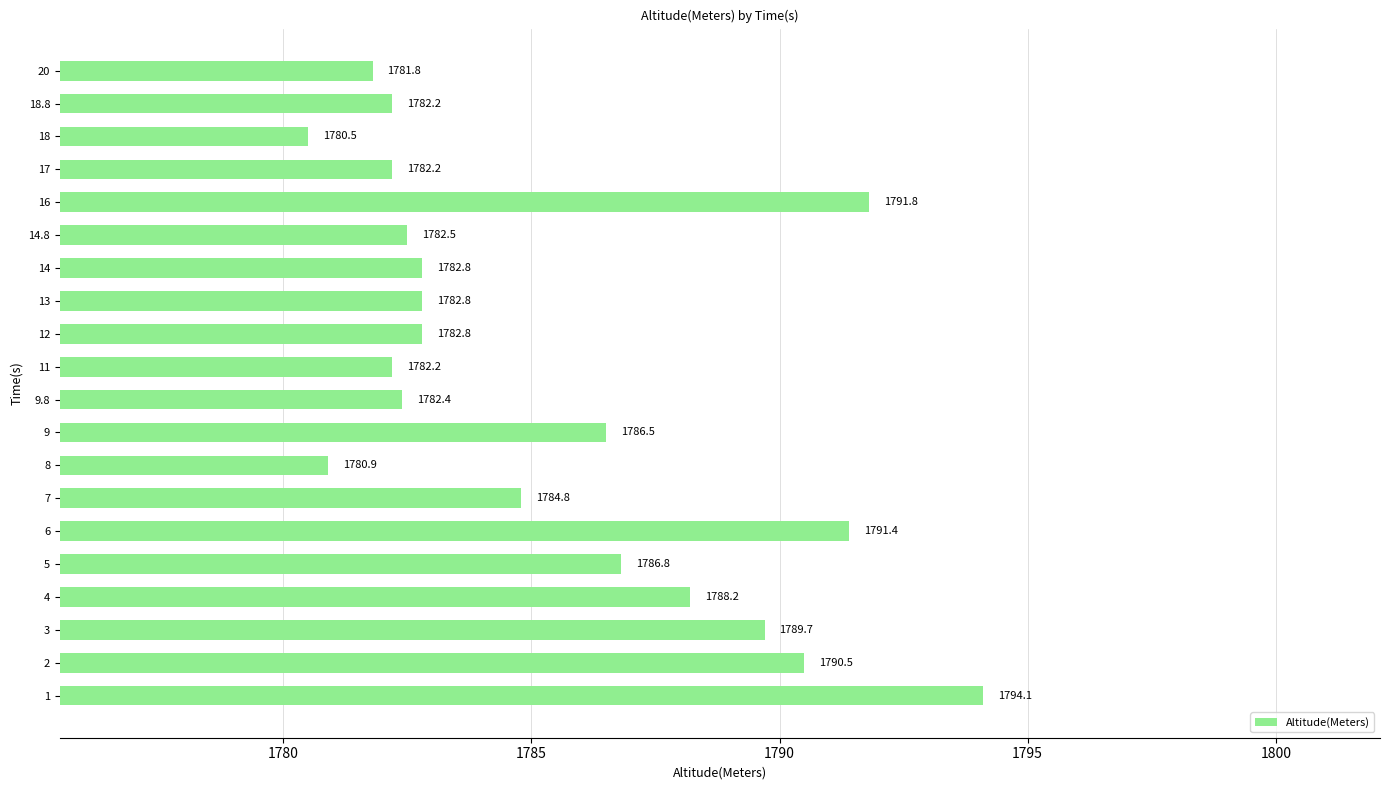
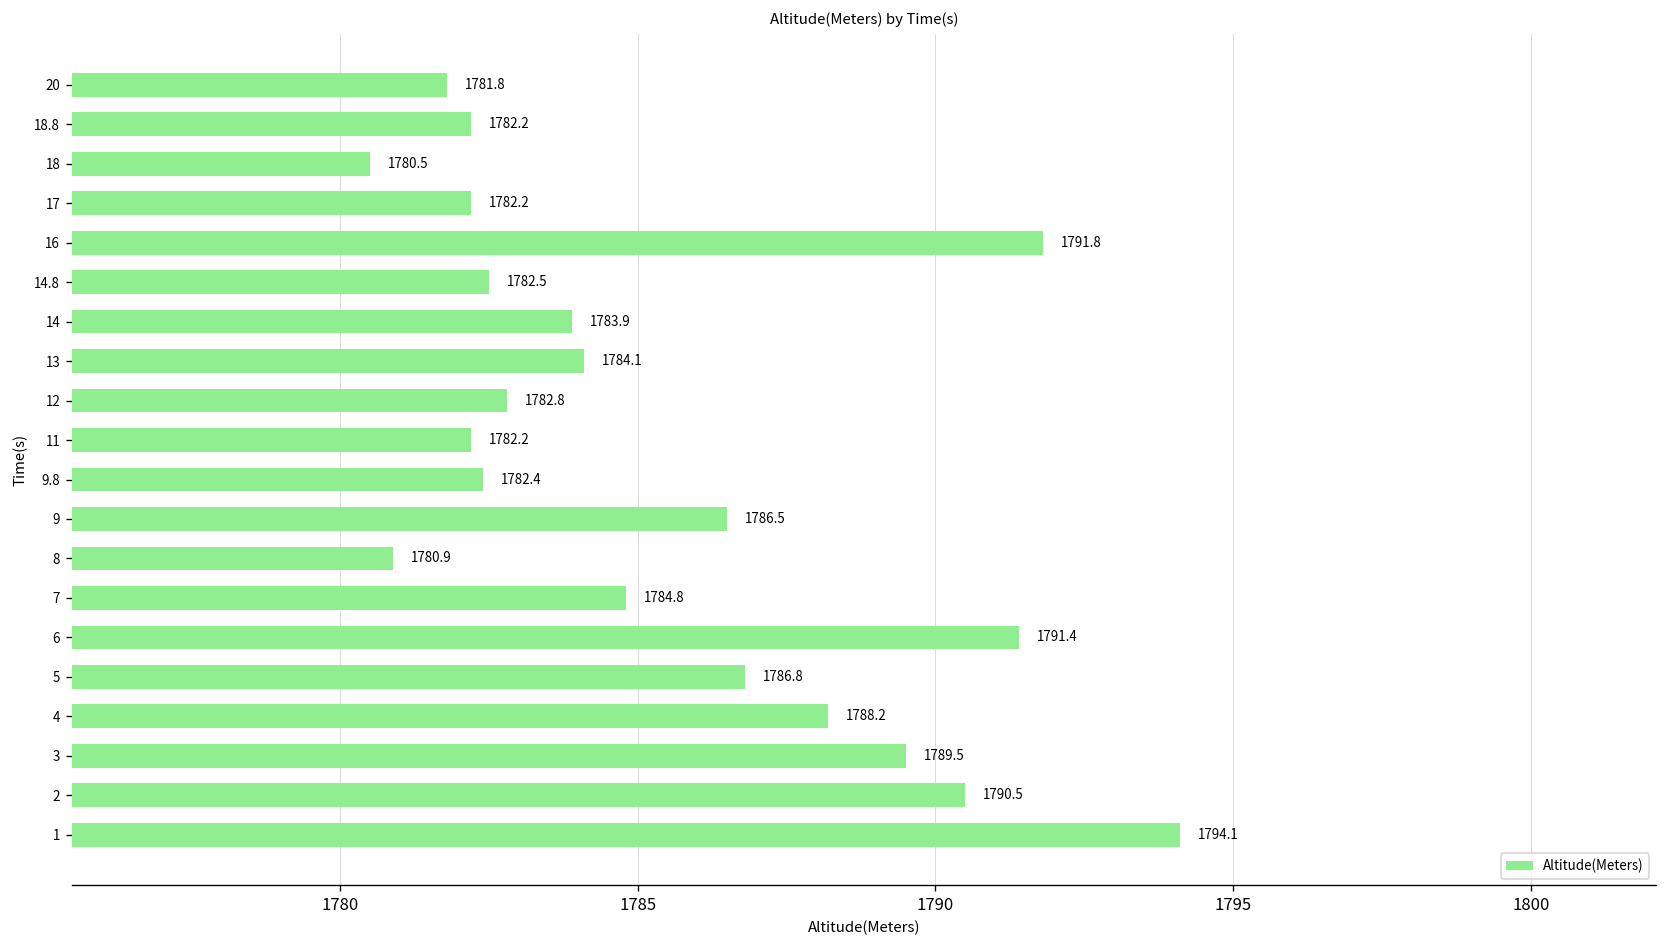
  {
    "20": 1781.8,
    "18.8": 1782.2,
    "18": 1780.5,
    "17": 1782.2,
    "16": 1791.8,
    "14.8": 1782.5,
-   "14": 1782.8,
-   "13": 1782.8,
+   "14": 1783.9,
+   "13": 1784.1,
    "12": 1782.8,
    "11": 1782.2,
    "9.8": 1782.4,
    "9": 1786.5,
    "8": 1780.9,
    "7": 1784.8,
    "6": 1791.4,
    "5": 1786.8,
    "4": 1788.2,
-   "3": 1789.7,
+   "3": 1789.5,
    "2": 1790.5,
    "1": 1794.1
  }
